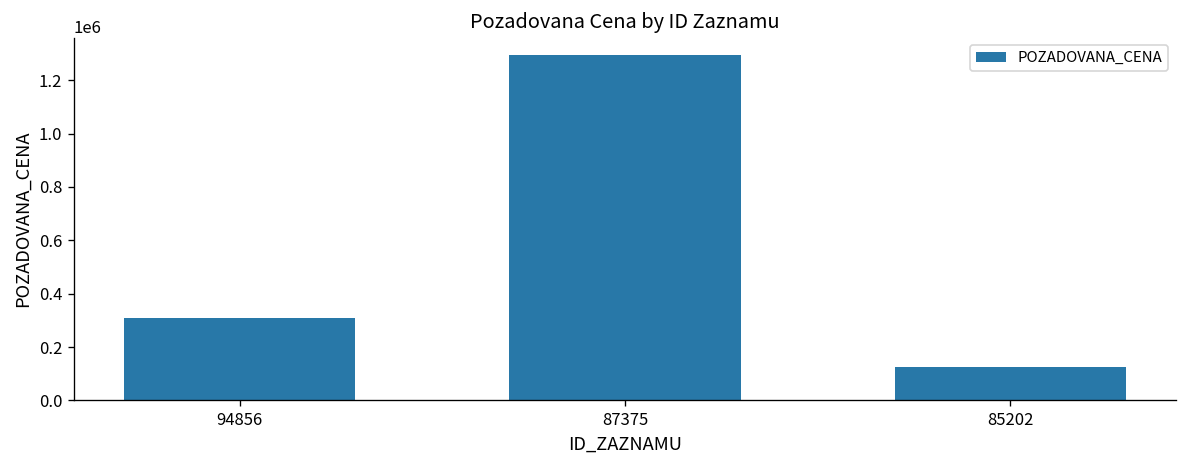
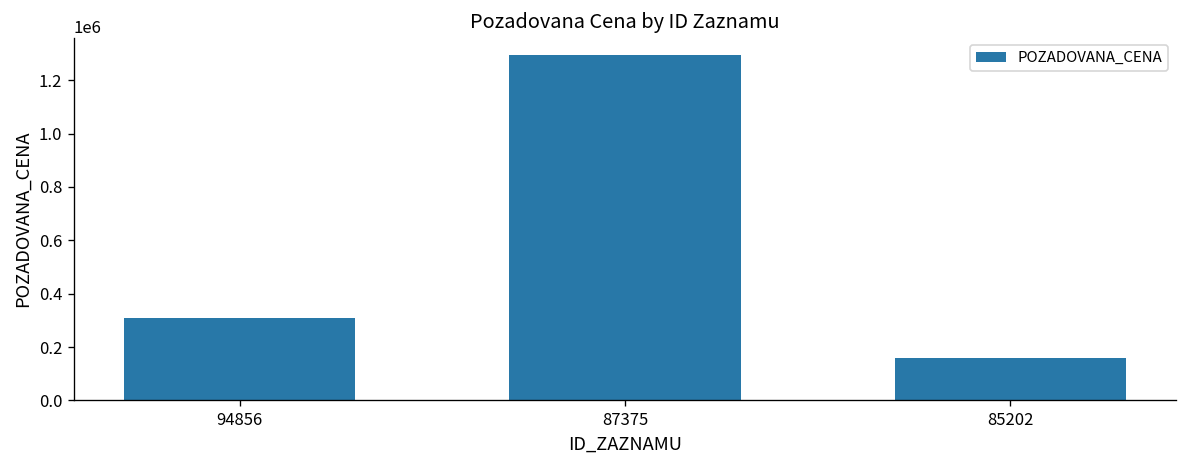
  {
    "94856": 310000,
    "87375": 1300000,
-   "85202": 120000
+   "85202": 160000
  }
